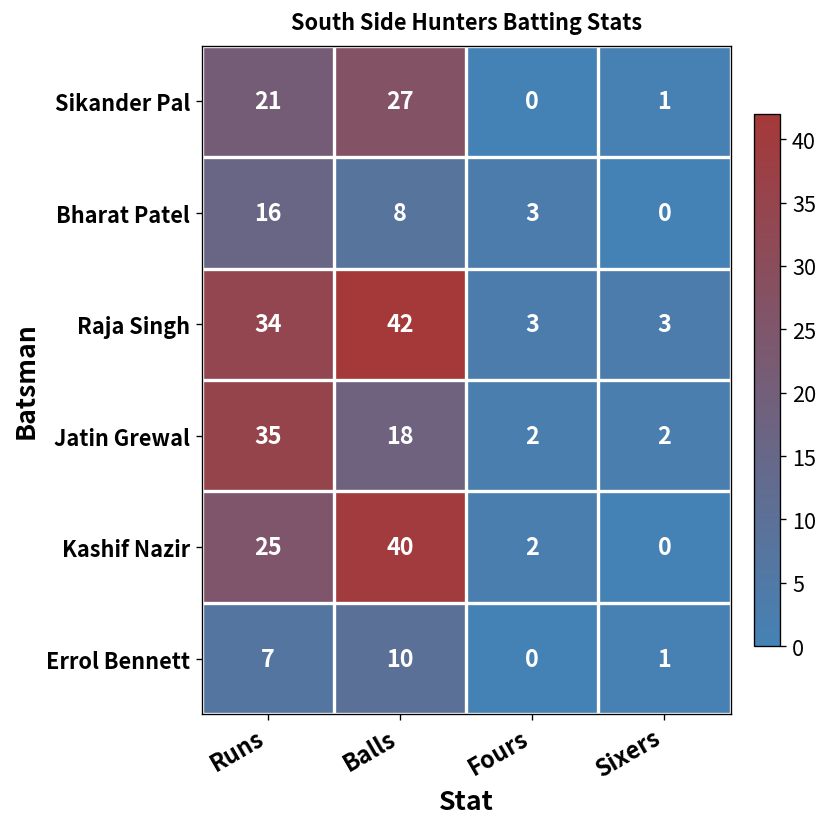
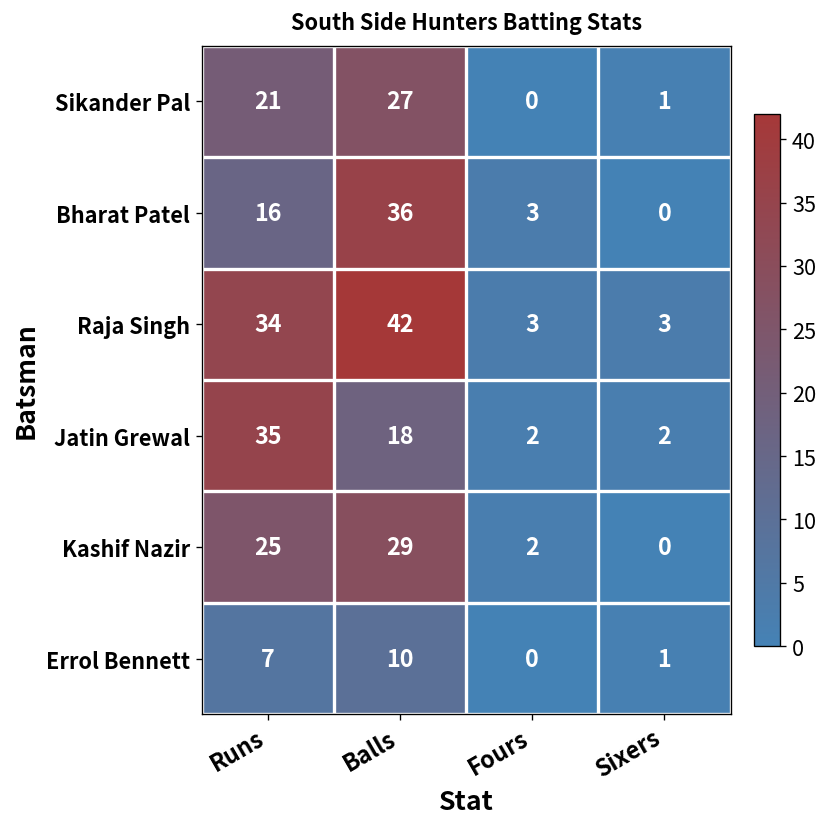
  {
    "Sikander Pal": {
      "Runs": 21,
      "Balls": 27,
      "Fours": 0,
      "Sixers": 1
    },
    "Bharat Patel": {
      "Runs": 16,
-     "Balls": 8,
+     "Balls": 36,
      "Fours": 3,
      "Sixers": 0
    },
    "Raja Singh": {
      "Runs": 34,
      "Balls": 42,
      "Fours": 3,
      "Sixers": 3
    },
    "Jatin Grewal": {
      "Runs": 35,
      "Balls": 18,
      "Fours": 2,
      "Sixers": 2
    },
    "Kashif Nazir": {
      "Runs": 25,
-     "Balls": 40,
+     "Balls": 29,
      "Fours": 2,
      "Sixers": 0
    },
    "Errol Bennett": {
      "Runs": 7,
      "Balls": 10,
      "Fours": 0,
      "Sixers": 1
    }
  }
